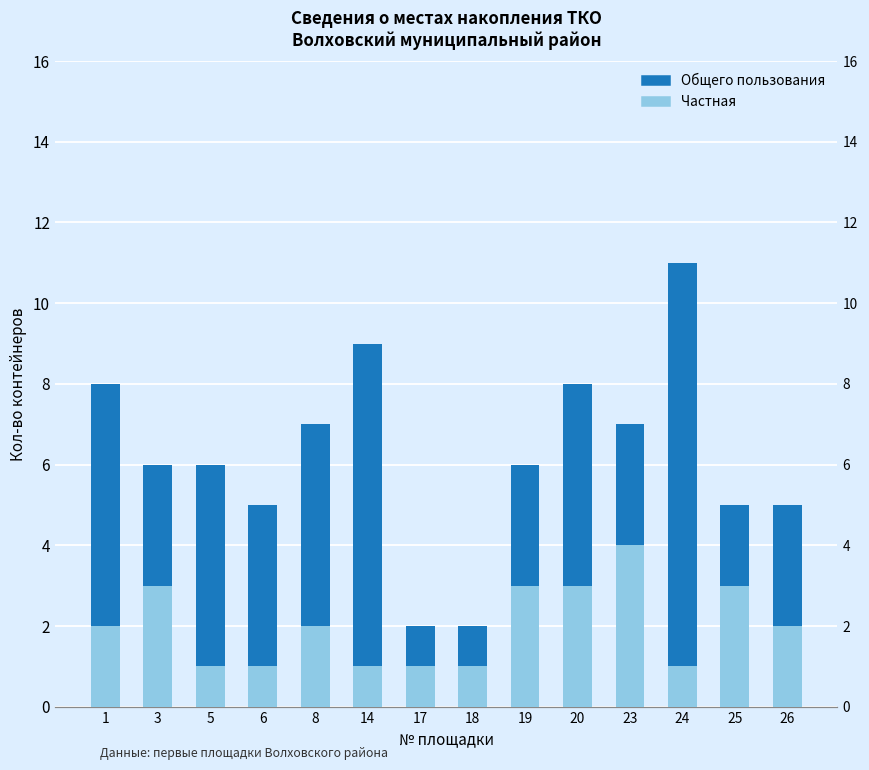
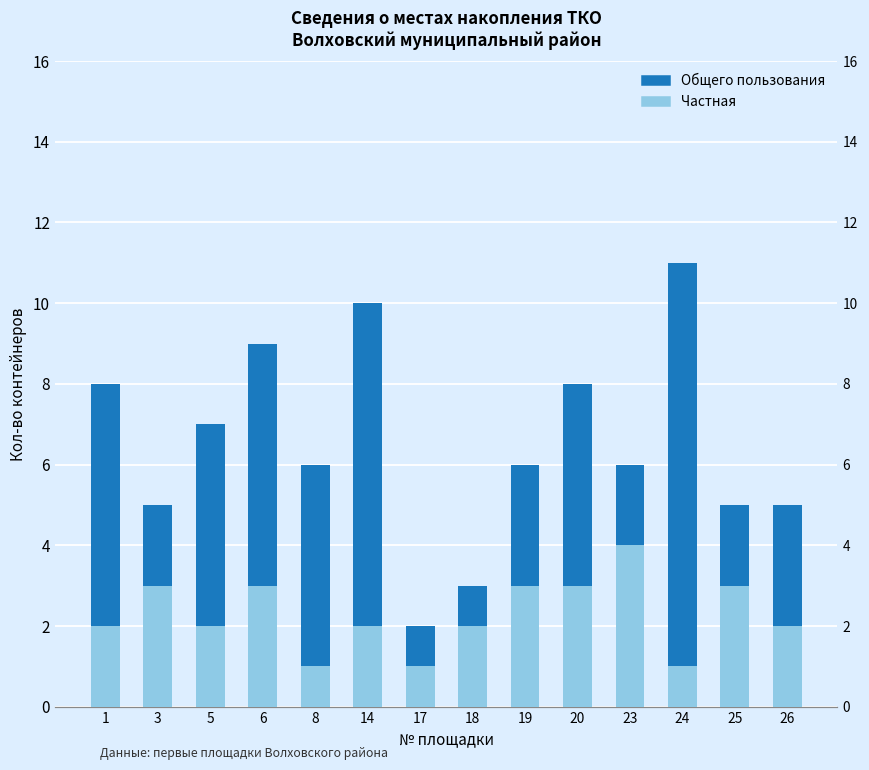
  {
    "Частная": {
      "1": 2,
      "3": 3,
-     "5": 1,
-     "6": 1,
-     "8": 2,
-     "14": 1,
+     "5": 2,
+     "6": 3,
+     "8": 1,
+     "14": 2,
      "17": 1,
-     "18": 1,
+     "18": 2,
      "19": 3,
      "20": 3,
      "23": 4,
      "24": 1,
      "25": 3,
      "26": 2
    },
    "Общего пользования": {
      "1": 6,
-     "3": 3,
+     "3": 2,
      "5": 5,
-     "6": 4,
+     "6": 6,
      "8": 5,
      "14": 8,
      "17": 1,
      "18": 1,
      "19": 3,
      "20": 5,
-     "23": 3,
+     "23": 2,
      "24": 10,
      "25": 2,
      "26": 3
    }
  }
